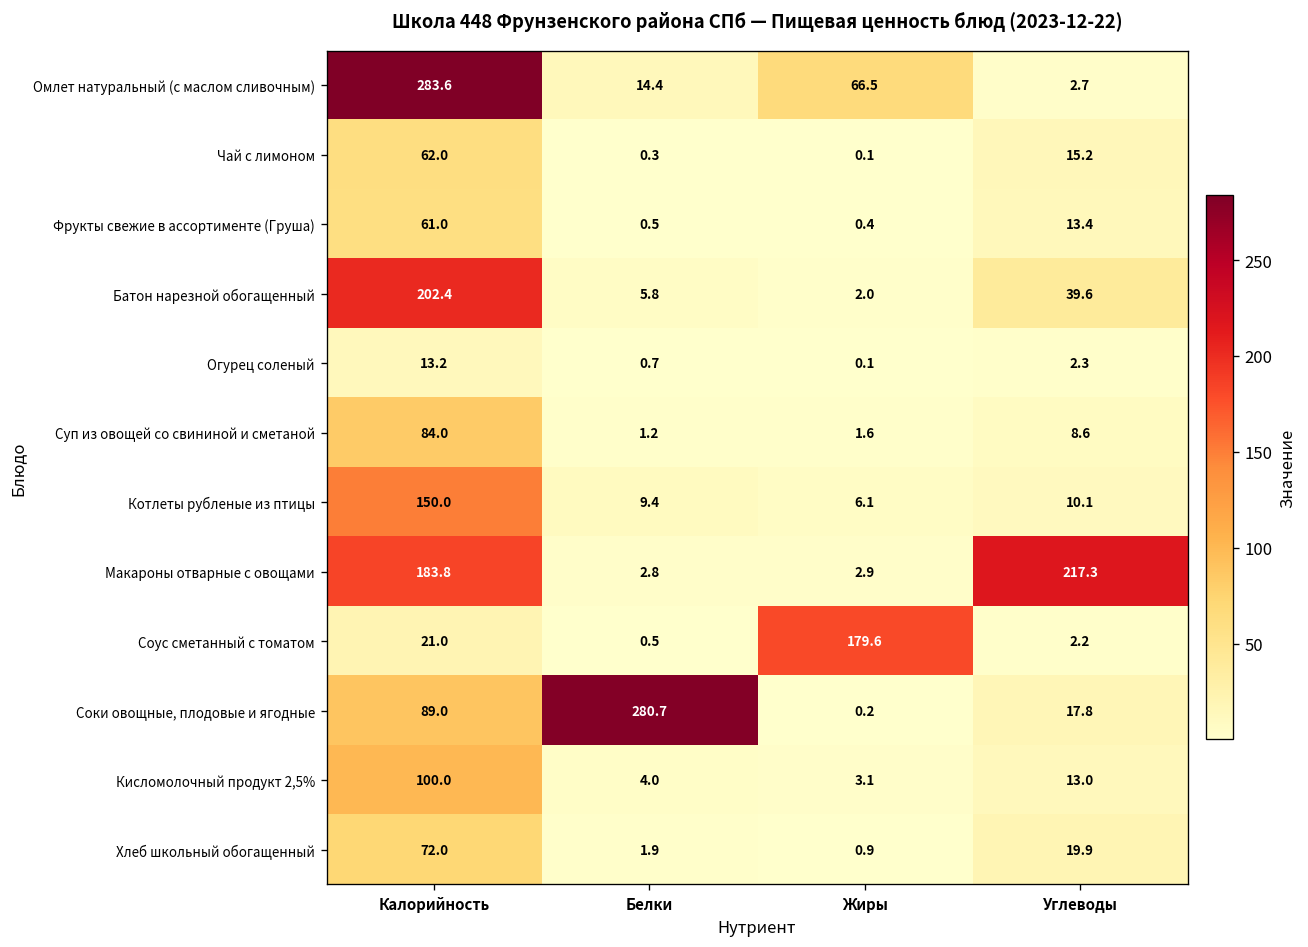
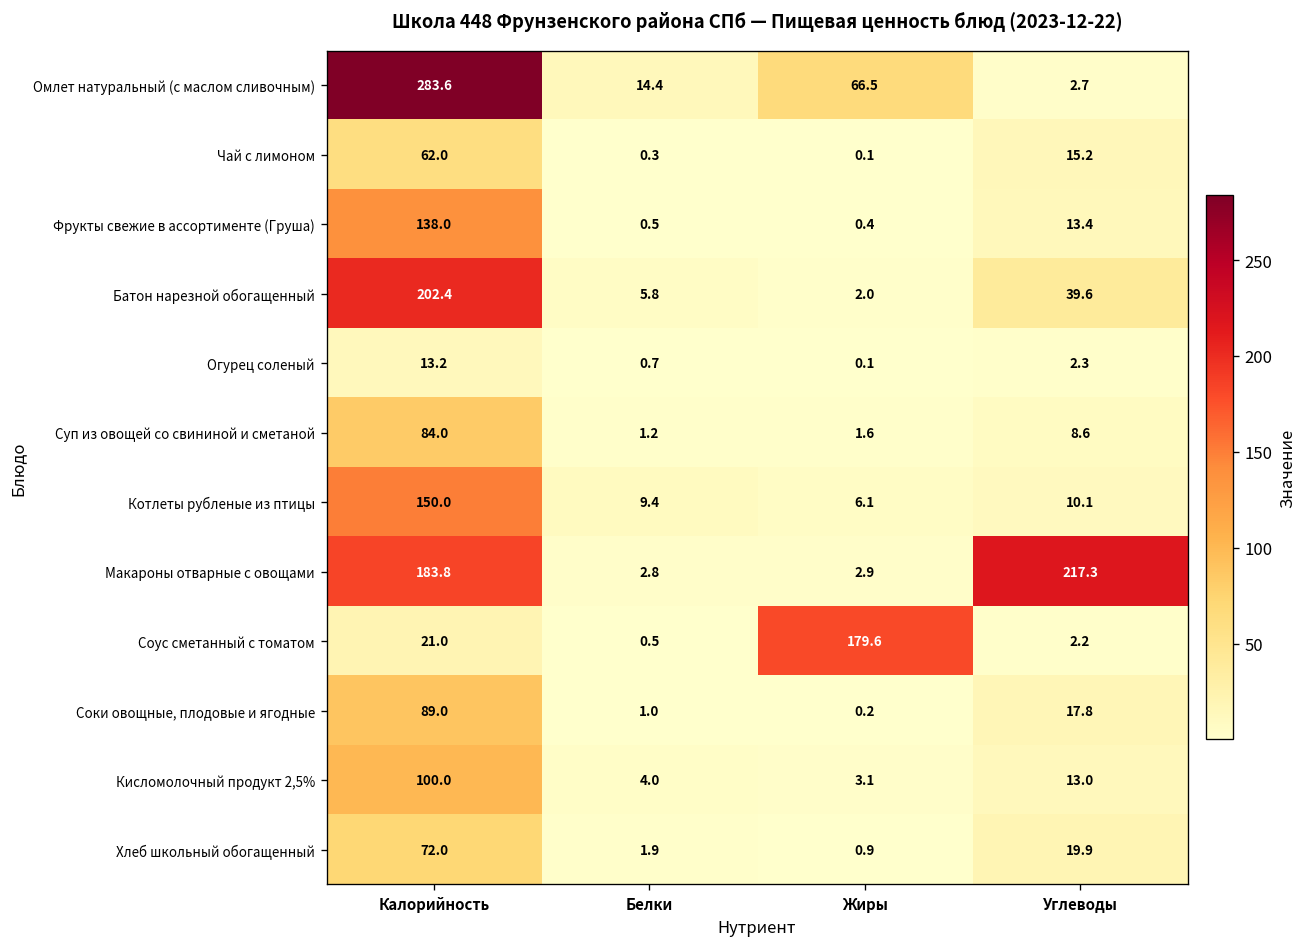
  {
    "Омлет натуральный (с маслом сливочным)": {
      "Калорийность": 283.6,
      "Белки": 14.4,
      "Жиры": 66.5,
      "Углеводы": 2.7
    },
    "Чай с лимоном": {
      "Калорийность": 62.0,
      "Белки": 0.3,
      "Жиры": 0.1,
      "Углеводы": 15.2
    },
    "Фрукты свежие в ассортименте (Груша)": {
-     "Калорийность": 61.0,
+     "Калорийность": 138.0,
      "Белки": 0.5,
      "Жиры": 0.4,
      "Углеводы": 13.4
    },
    "Батон нарезной обогащенный": {
      "Калорийность": 202.4,
      "Белки": 5.8,
      "Жиры": 2.0,
      "Углеводы": 39.6
    },
    "Огурец соленый": {
      "Калорийность": 13.2,
      "Белки": 0.7,
      "Жиры": 0.1,
      "Углеводы": 2.3
    },
    "Суп из овощей со свининой и сметаной": {
      "Калорийность": 84.0,
      "Белки": 1.2,
      "Жиры": 1.6,
      "Углеводы": 8.6
    },
    "Котлеты рубленые из птицы": {
      "Калорийность": 150.0,
      "Белки": 9.4,
      "Жиры": 6.1,
      "Углеводы": 10.1
    },
    "Макароны отварные с овощами": {
      "Калорийность": 183.8,
      "Белки": 2.8,
      "Жиры": 2.9,
      "Углеводы": 217.3
    },
    "Соус сметанный с томатом": {
      "Калорийность": 21.0,
      "Белки": 0.5,
      "Жиры": 179.6,
      "Углеводы": 2.2
    },
    "Соки овощные, плодовые и ягодные": {
      "Калорийность": 89.0,
-     "Белки": 280.7,
+     "Белки": 1.0,
      "Жиры": 0.2,
      "Углеводы": 17.8
    },
    "Кисломолочный продукт 2,5%": {
      "Калорийность": 100.0,
      "Белки": 4.0,
      "Жиры": 3.1,
      "Углеводы": 13.0
    },
    "Хлеб школьный обогащенный": {
      "Калорийность": 72.0,
      "Белки": 1.9,
      "Жиры": 0.9,
      "Углеводы": 19.9
    }
  }
